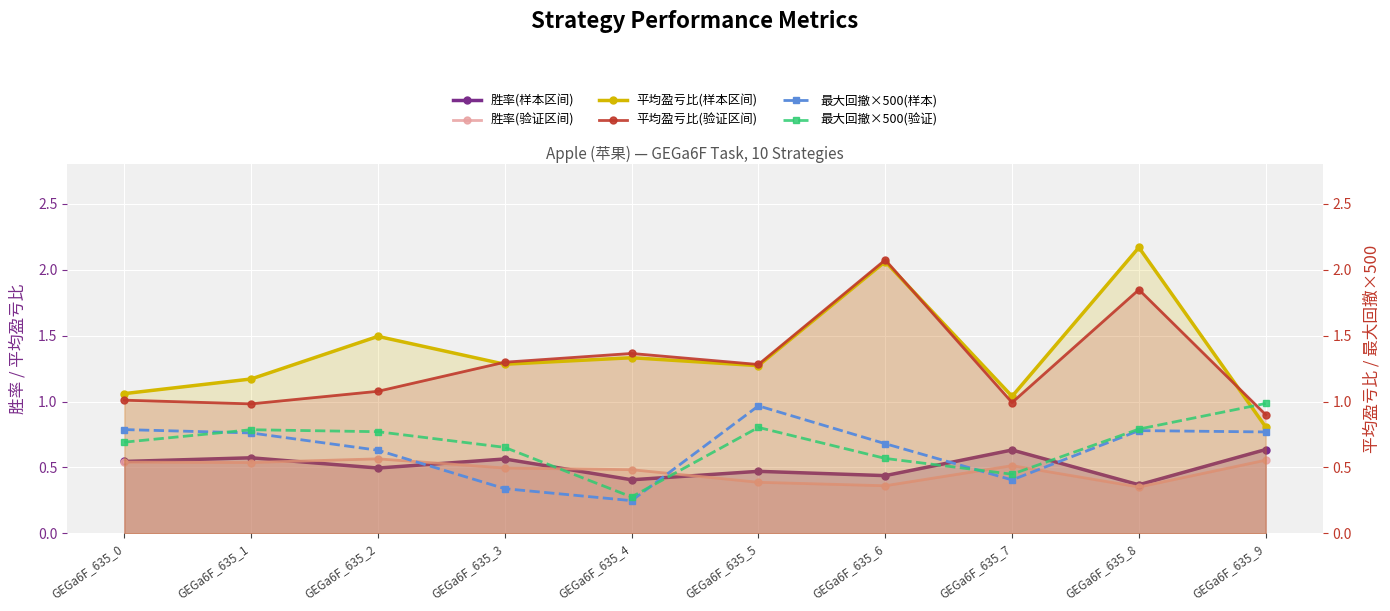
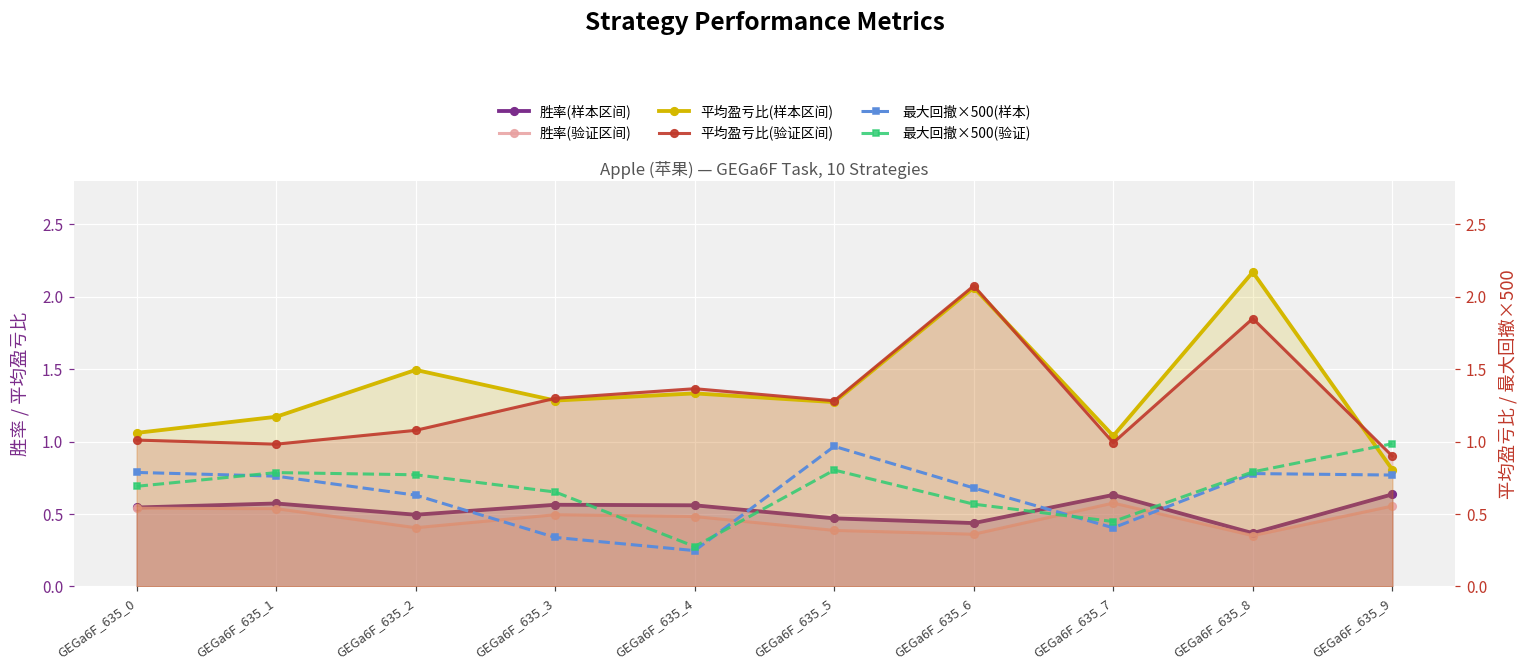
  {
    "胜率(样本区间)": {
      "GEGa6F_635_1": 0.57,
      "GEGa6F_635_2": 0.49,
      "GEGa6F_635_3": 0.56,
-     "GEGa6F_635_4": 0.41,
+     "GEGa6F_635_4": 0.56,
      "GEGa6F_635_5": 0.47,
      "GEGa6F_635_6": 0.44,
      "GEGa6F_635_7": 0.63,
      "GEGa6F_635_9": 0.64
    },
    "胜率(验证区间)": {
      "GEGa6F_635_1": 0.54,
-     "GEGa6F_635_2": 0.56,
+     "GEGa6F_635_2": 0.41,
      "GEGa6F_635_3": 0.50,
      "GEGa6F_635_4": 0.48,
      "GEGa6F_635_5": 0.39,
      "GEGa6F_635_6": 0.36,
-     "GEGa6F_635_7": 0.51,
+     "GEGa6F_635_7": 0.58,
      "GEGa6F_635_9": 0.55
    },
    "平均盈亏比(样本区间)": {
      "GEGa6F_635_0": 1.06,
      "GEGa6F_635_1": 1.17,
      "GEGa6F_635_2": 1.49,
      "GEGa6F_635_4": 1.33,
      "GEGa6F_635_7": 1.04,
      "GEGa6F_635_8": 2.17,
      "GEGa6F_635_9": 0.81
    },
    "平均盈亏比(验证区间)": {
      "GEGa6F_635_0": 1.01,
      "GEGa6F_635_1": 0.98,
      "GEGa6F_635_2": 1.08,
      "GEGa6F_635_4": 1.36,
      "GEGa6F_635_7": 0.99,
      "GEGa6F_635_8": 1.85,
      "GEGa6F_635_9": 0.90
    },
    "最大回撤×500(样本)": {
      "GEGa6F_635_0": 0.79,
      "GEGa6F_635_1": 0.76,
      "GEGa6F_635_2": 0.63,
      "GEGa6F_635_3": 0.34,
      "GEGa6F_635_4": 0.25,
      "GEGa6F_635_5": 0.97,
      "GEGa6F_635_6": 0.68,
      "GEGa6F_635_7": 0.40,
      "GEGa6F_635_9": 0.77
    },
    "最大回撤×500(验证)": {
      "GEGa6F_635_0": 0.69,
      "GEGa6F_635_1": 0.79,
      "GEGa6F_635_2": 0.77,
      "GEGa6F_635_3": 0.65,
      "GEGa6F_635_4": 0.28,
      "GEGa6F_635_5": 0.80,
      "GEGa6F_635_6": 0.57,
      "GEGa6F_635_7": 0.45,
      "GEGa6F_635_9": 0.99
    }
  }
